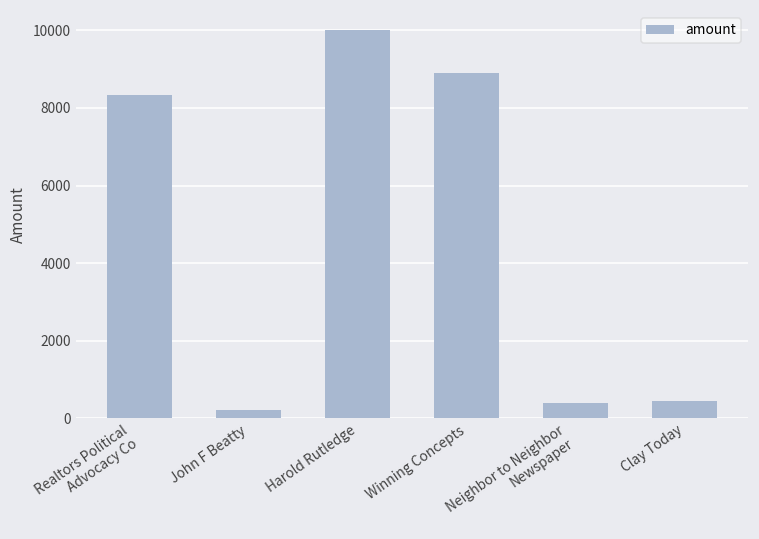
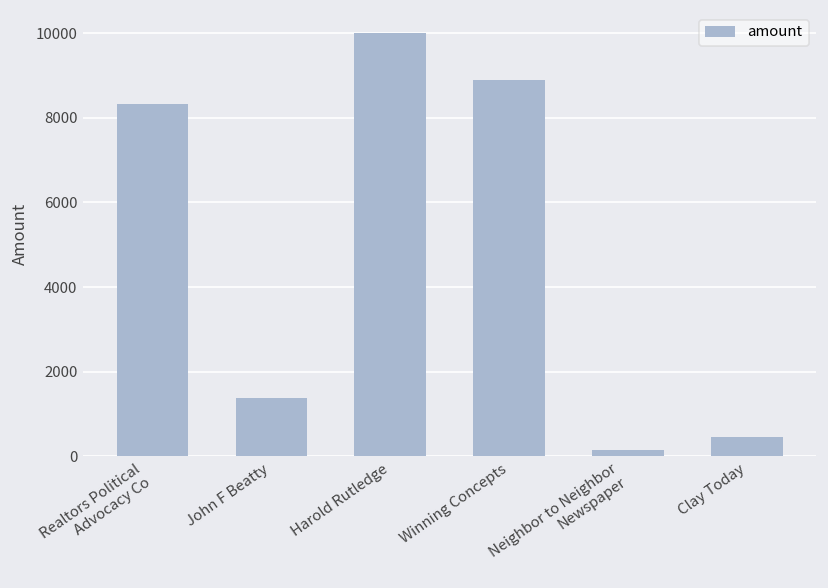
  {
    "Realtors Political Advocacy Co": 8300,
-   "John F Beatty": 200,
+   "John F Beatty": 1400,
    "Harold Rutledge": 10000,
    "Winning Concepts": 8900,
-   "Neighbor to Neighbor Newspaper": 400,
+   "Neighbor to Neighbor Newspaper": 100,
    "Clay Today": 400
  }
